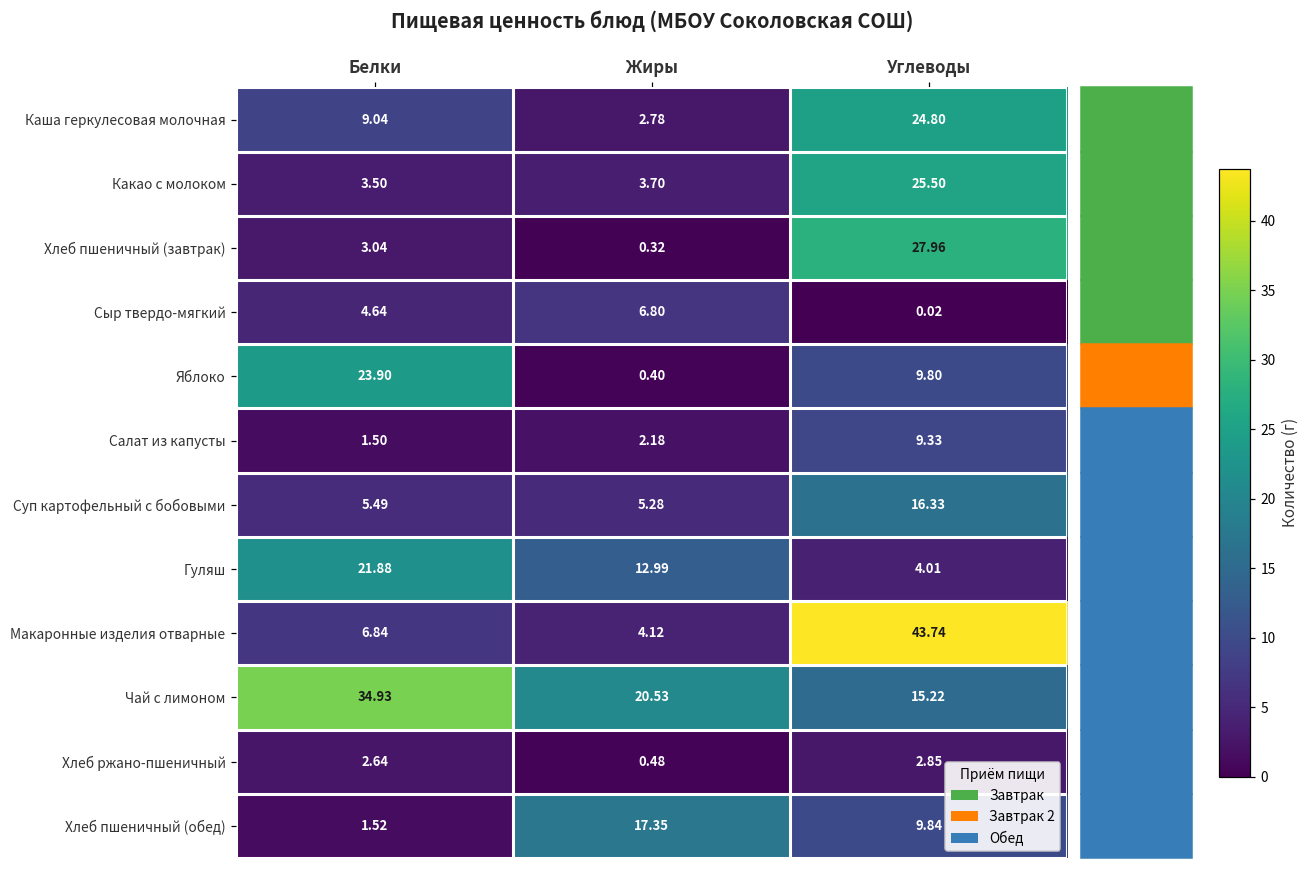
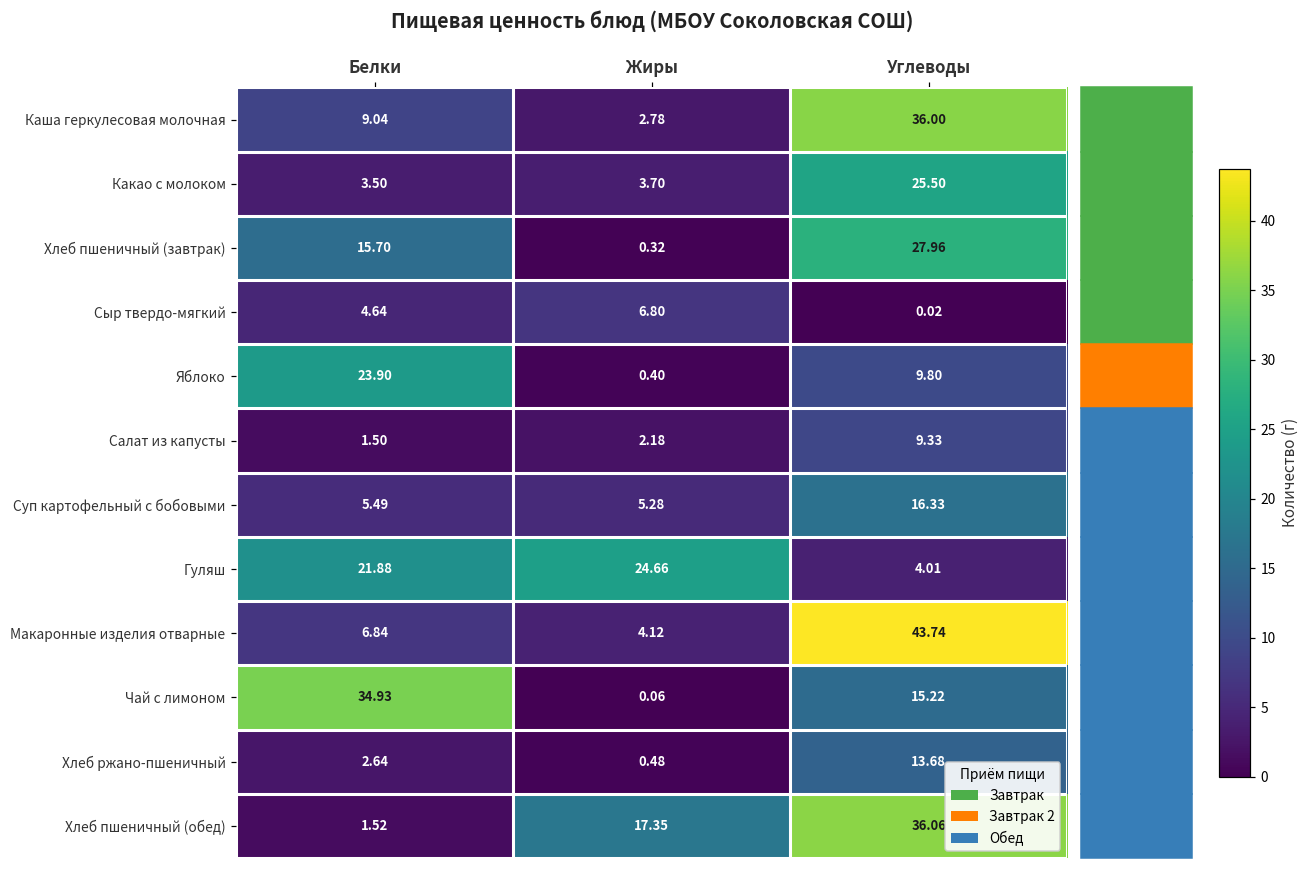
  {
    "Каша геркулесовая молочная": {
      "Белки": 9.04,
      "Жиры": 2.78,
-     "Углеводы": 24.80
+     "Углеводы": 36.00
    },
    "Какао с молоком": {
      "Белки": 3.50,
      "Жиры": 3.70,
      "Углеводы": 25.50
    },
    "Хлеб пшеничный (завтрак)": {
-     "Белки": 3.04,
+     "Белки": 15.70,
      "Жиры": 0.32,
      "Углеводы": 27.96
    },
    "Сыр твердо-мягкий": {
      "Белки": 4.64,
      "Жиры": 6.80,
      "Углеводы": 0.02
    },
    "Яблоко": {
      "Белки": 23.90,
      "Жиры": 0.40,
      "Углеводы": 9.80
    },
    "Салат из капусты": {
      "Белки": 1.50,
      "Жиры": 2.18,
      "Углеводы": 9.33
    },
    "Суп картофельный с бобовыми": {
      "Белки": 5.49,
      "Жиры": 5.28,
      "Углеводы": 16.33
    },
    "Гуляш": {
      "Белки": 21.88,
-     "Жиры": 12.99,
+     "Жиры": 24.66,
      "Углеводы": 4.01
    },
    "Макаронные изделия отварные": {
      "Белки": 6.84,
      "Жиры": 4.12,
      "Углеводы": 43.74
    },
    "Чай с лимоном": {
      "Белки": 34.93,
-     "Жиры": 20.53,
+     "Жиры": 0.06,
      "Углеводы": 15.22
    },
    "Хлеб ржано-пшеничный": {
      "Белки": 2.64,
      "Жиры": 0.48,
-     "Углеводы": 2.85
+     "Углеводы": 13.68
    },
    "Хлеб пшеничный (обед)": {
      "Белки": 1.52,
      "Жиры": 17.35,
-     "Углеводы": 9.84
+     "Углеводы": 36.06
    }
  }
